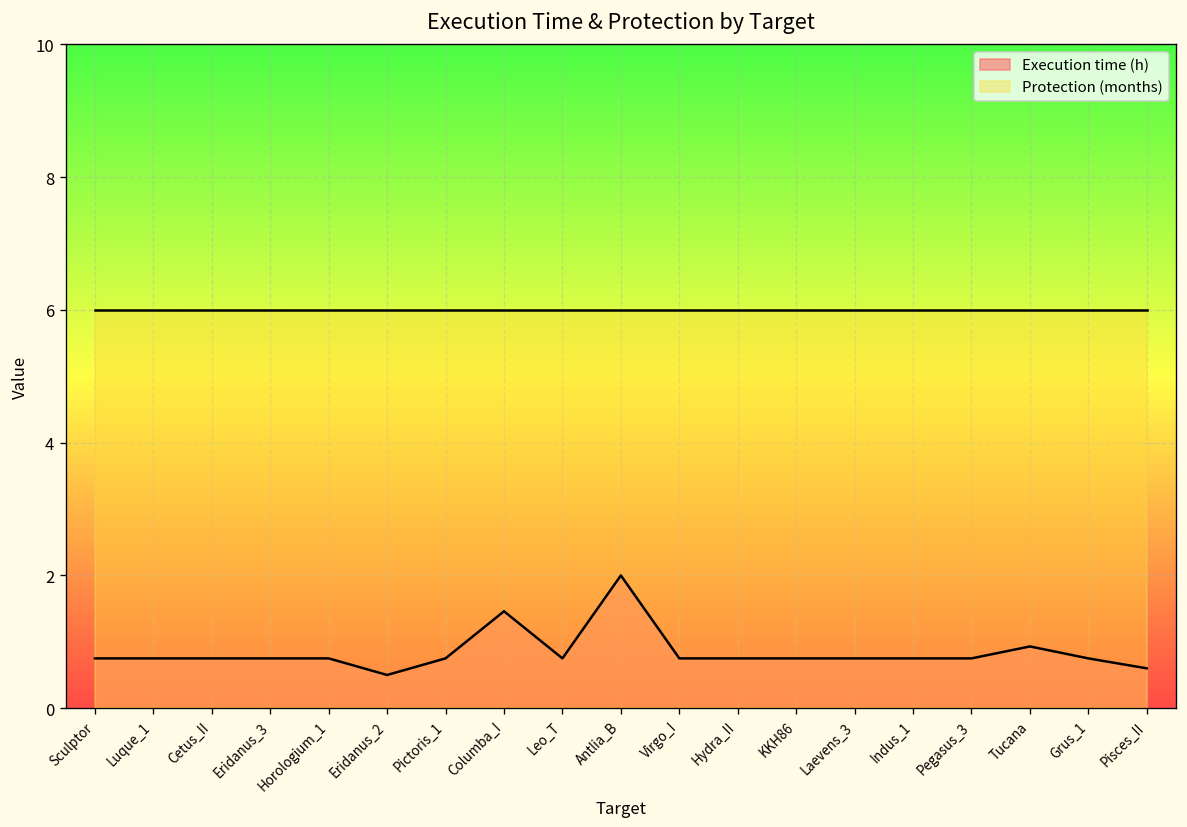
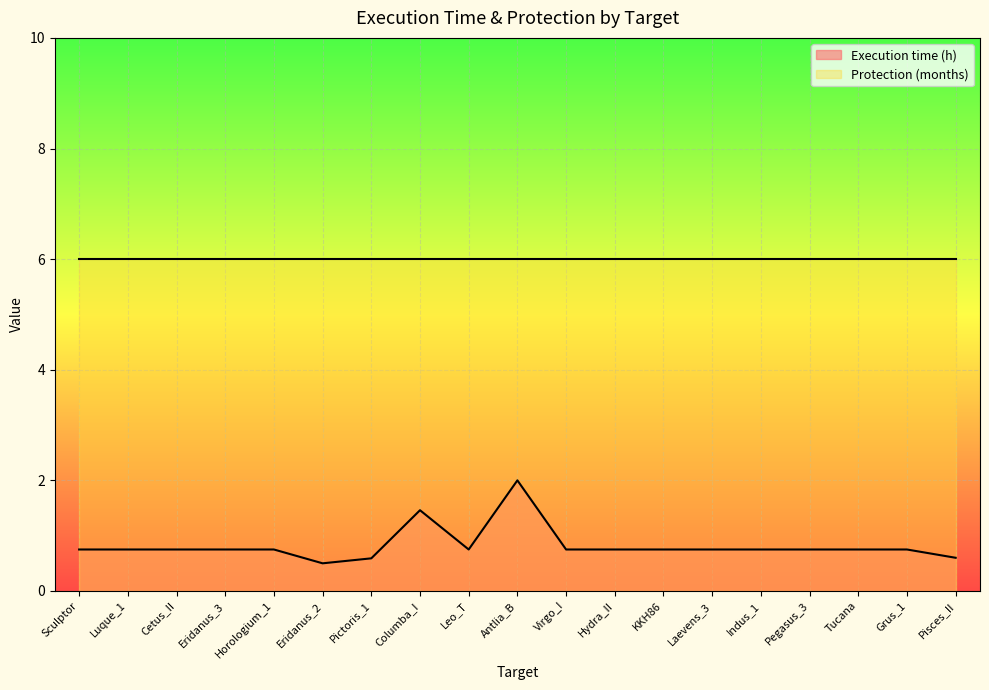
  {
    "Execution time (h)": {
      "Sculptor": 0.8,
      "Luque_1": 0.8,
      "Cetus_II": 0.8,
      "Eridanus_3": 0.8,
      "Horologium_1": 0.8,
      "Eridanus_2": 0.5,
-     "Pictoris_1": 0.8,
+     "Pictoris_1": 0.6,
      "Columba_I": 1.5,
      "Leo_T": 0.8,
      "Antlia_B": 2.0,
      "Virgo_I": 0.8,
      "Hydra_II": 0.8,
      "KKH86": 0.8,
      "Laevens_3": 0.8,
      "Indus_1": 0.8,
      "Pegasus_3": 0.8,
-     "Tucana": 0.9,
+     "Tucana": 0.8,
      "Grus_1": 0.8,
      "Pisces_II": 0.6
    },
    "Protection (months)": {
      "Sculptor": 6.0,
      "Luque_1": 6.0,
      "Cetus_II": 6.0,
      "Eridanus_3": 6.0,
      "Horologium_1": 6.0,
      "Eridanus_2": 6.0,
      "Pictoris_1": 6.0,
      "Columba_I": 6.0,
      "Leo_T": 6.0,
      "Antlia_B": 6.0,
      "Virgo_I": 6.0,
      "Hydra_II": 6.0,
      "KKH86": 6.0,
      "Laevens_3": 6.0,
      "Indus_1": 6.0,
      "Pegasus_3": 6.0,
      "Tucana": 6.0,
      "Grus_1": 6.0,
      "Pisces_II": 6.0
    }
  }
